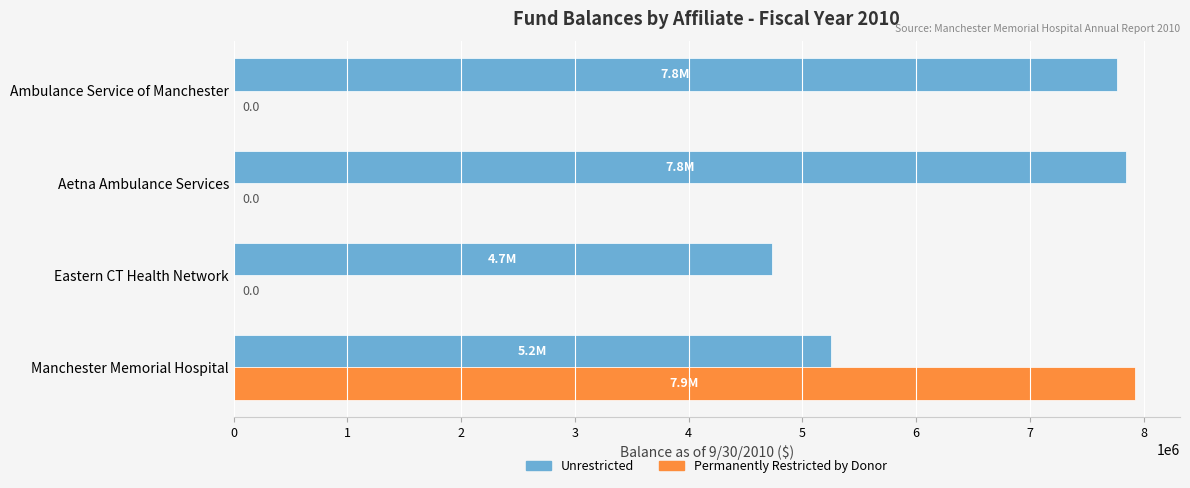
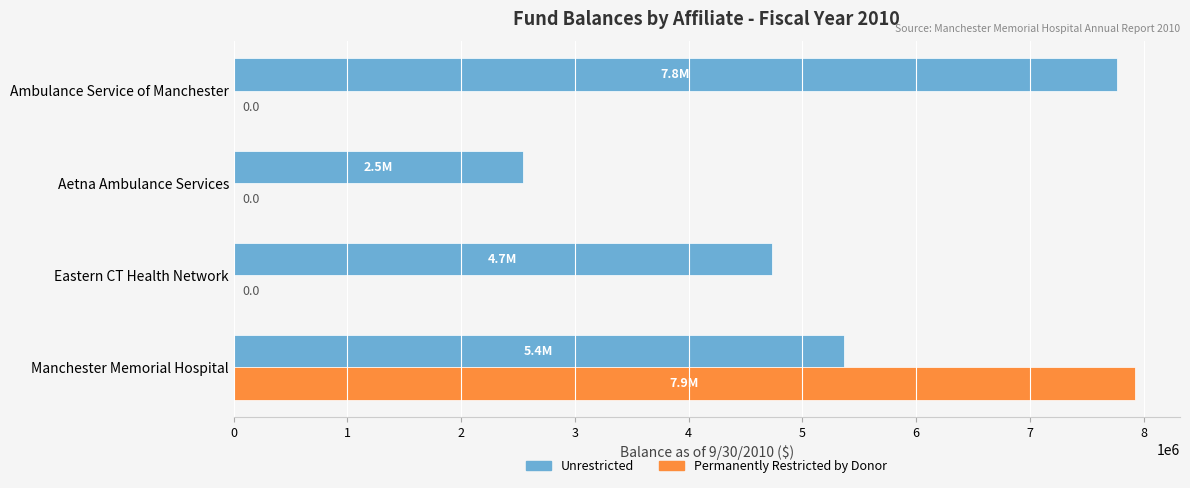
  {
    "Unrestricted": {
      "Ambulance Service of Manchester": "7.8M",
-     "Aetna Ambulance Services": "7.8M",
+     "Aetna Ambulance Services": "2.5M",
      "Eastern CT Health Network": "4.7M",
-     "Manchester Memorial Hospital": "5.2M"
+     "Manchester Memorial Hospital": "5.4M"
    },
    "Permanently Restricted by Donor": {
      "Ambulance Service of Manchester": "0.0",
      "Aetna Ambulance Services": "0.0",
      "Eastern CT Health Network": "0.0",
      "Manchester Memorial Hospital": "7.9M"
    }
  }
